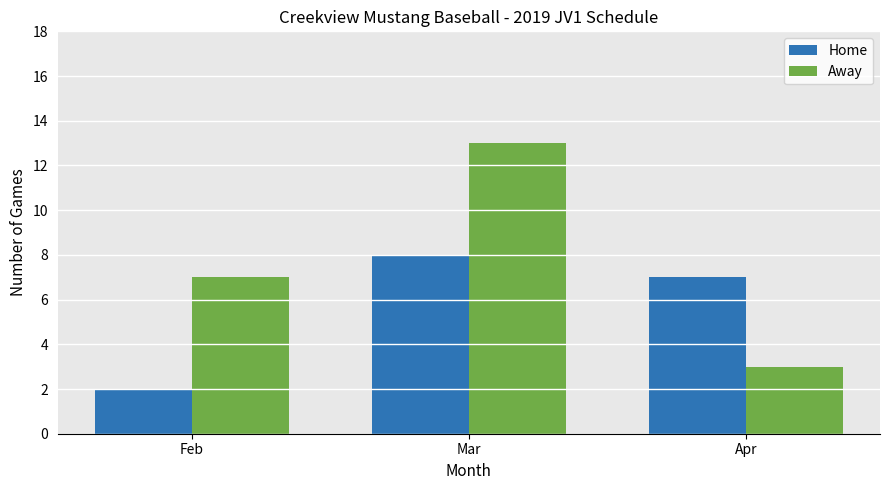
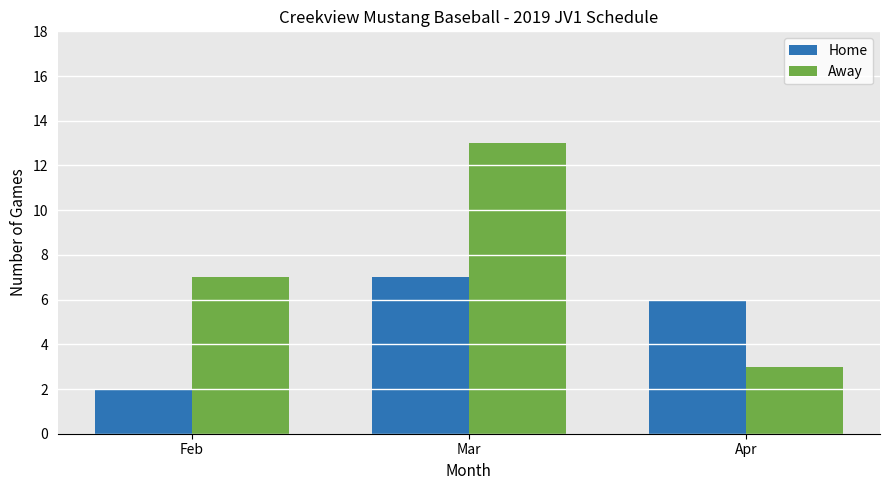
  {
    "Home": {
      "Feb": 2,
-     "Mar": 8,
-     "Apr": 7
+     "Mar": 7,
+     "Apr": 6
    },
    "Away": {
      "Feb": 7,
      "Mar": 13,
      "Apr": 3
    }
  }
